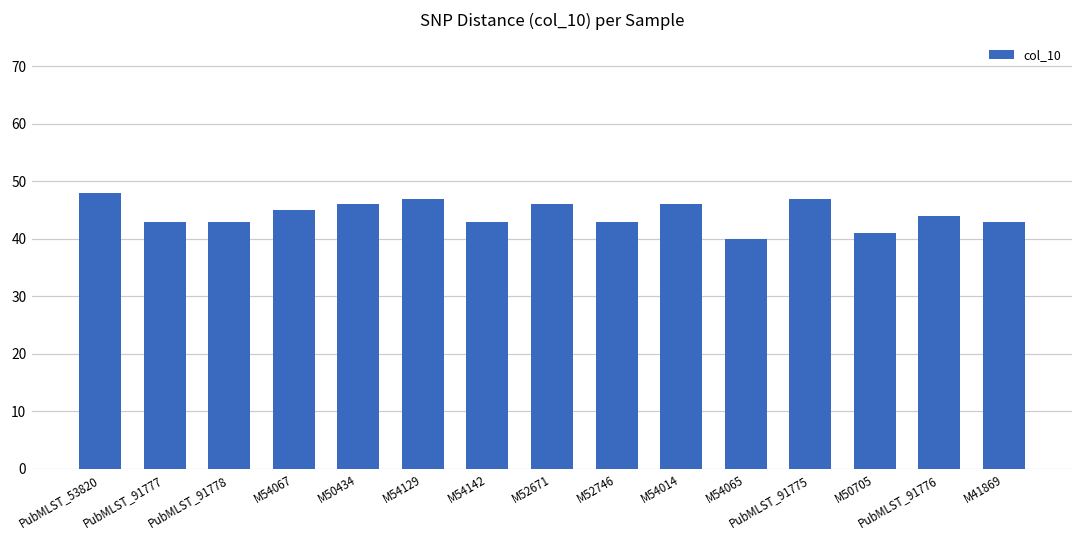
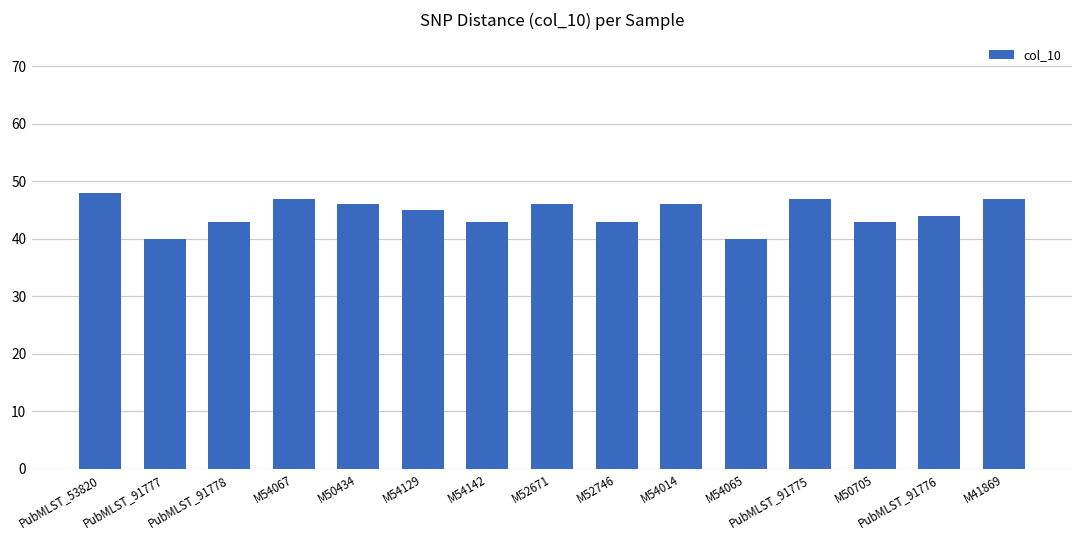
  {
    "PubMLST_53820": 48,
-   "PubMLST_91777": 43,
+   "PubMLST_91777": 40,
    "PubMLST_91778": 43,
-   "M54067": 45,
+   "M54067": 47,
    "M50434": 46,
-   "M54129": 47,
+   "M54129": 45,
    "M54142": 43,
    "M52671": 46,
    "M52746": 43,
    "M54014": 46,
    "M54065": 40,
    "PubMLST_91775": 47,
-   "M50705": 41,
+   "M50705": 43,
    "PubMLST_91776": 44,
-   "M41869": 43
+   "M41869": 47
  }
